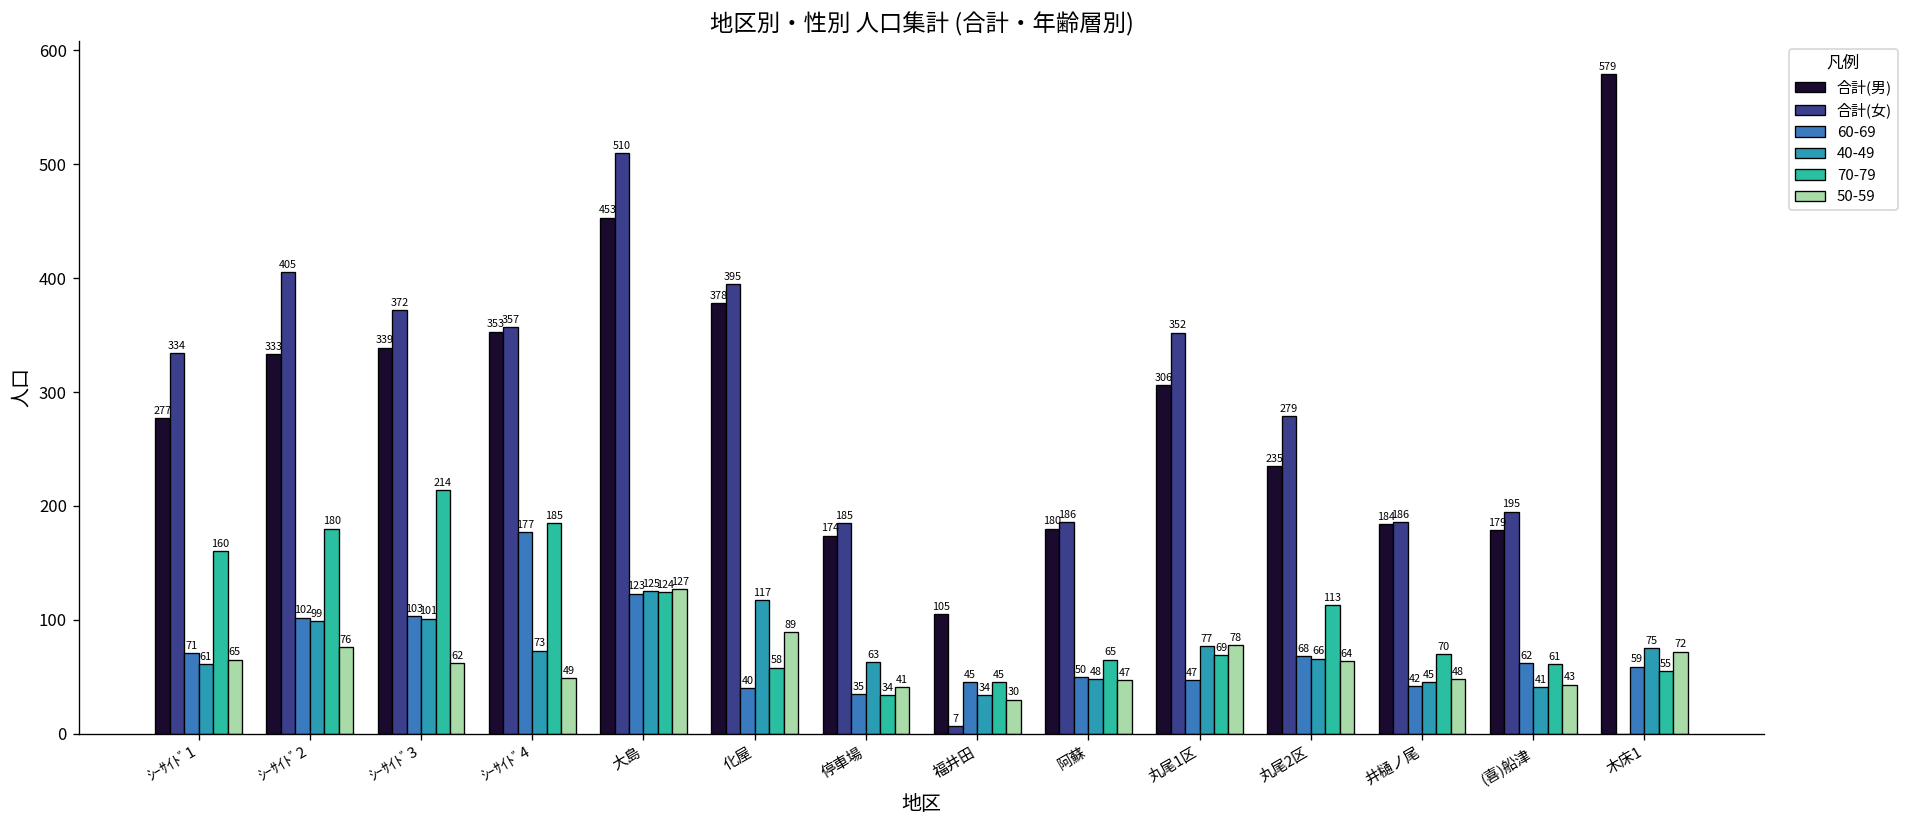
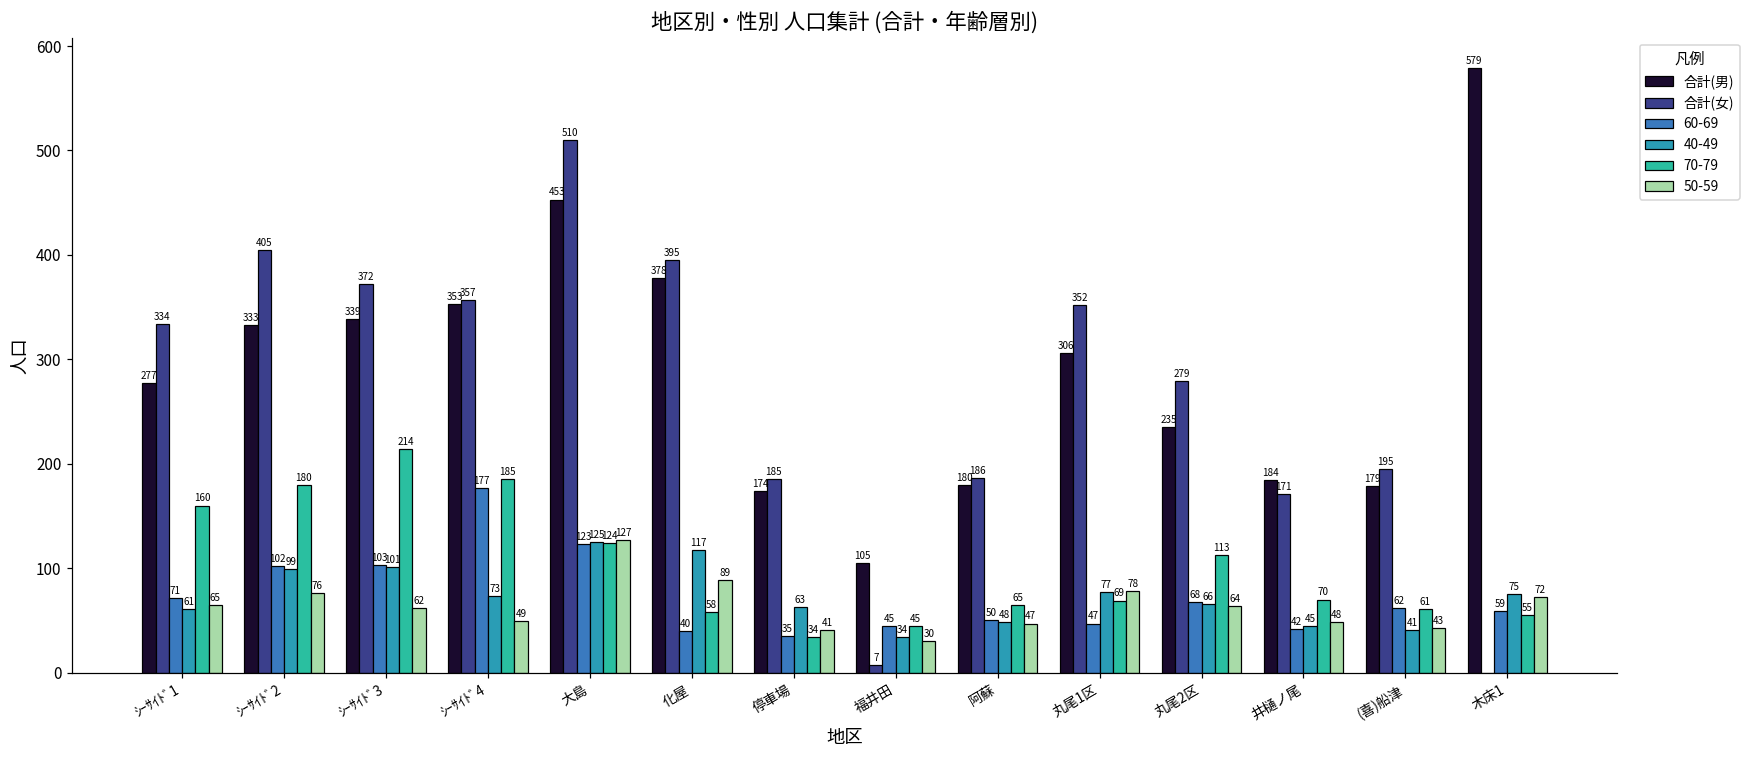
  {
    "合計(男)": {
      "ｼｰｻｲﾄﾞ1": 277,
      "ｼｰｻｲﾄﾞ2": 333,
      "ｼｰｻｲﾄﾞ3": 339,
      "ｼｰｻｲﾄﾞ4": 353,
      "大島": 453,
      "化屋": 378,
      "停車場": 174,
      "福井田": 105,
      "阿蘇": 180,
      "丸尾1区": 306,
      "丸尾2区": 235,
      "井樋ノ尾": 184,
      "(喜)船津": 179,
      "木床1": 579
    },
    "合計(女)": {
      "ｼｰｻｲﾄﾞ1": 334,
      "ｼｰｻｲﾄﾞ2": 405,
      "ｼｰｻｲﾄﾞ3": 372,
      "ｼｰｻｲﾄﾞ4": 357,
      "大島": 510,
      "化屋": 395,
      "停車場": 185,
      "福井田": 7,
      "阿蘇": 186,
      "丸尾1区": 352,
      "丸尾2区": 279,
-     "井樋ノ尾": 186,
+     "井樋ノ尾": 171,
      "(喜)船津": 195
    },
    "50-59": {
      "ｼｰｻｲﾄﾞ1": 65,
      "ｼｰｻｲﾄﾞ2": 76,
      "ｼｰｻｲﾄﾞ3": 62,
      "ｼｰｻｲﾄﾞ4": 49,
      "大島": 127,
      "化屋": 89,
      "停車場": 41,
      "福井田": 30,
      "阿蘇": 47,
      "丸尾1区": 78,
      "丸尾2区": 64,
      "井樋ノ尾": 48,
      "(喜)船津": 43,
      "木床1": 72
    }
  }
